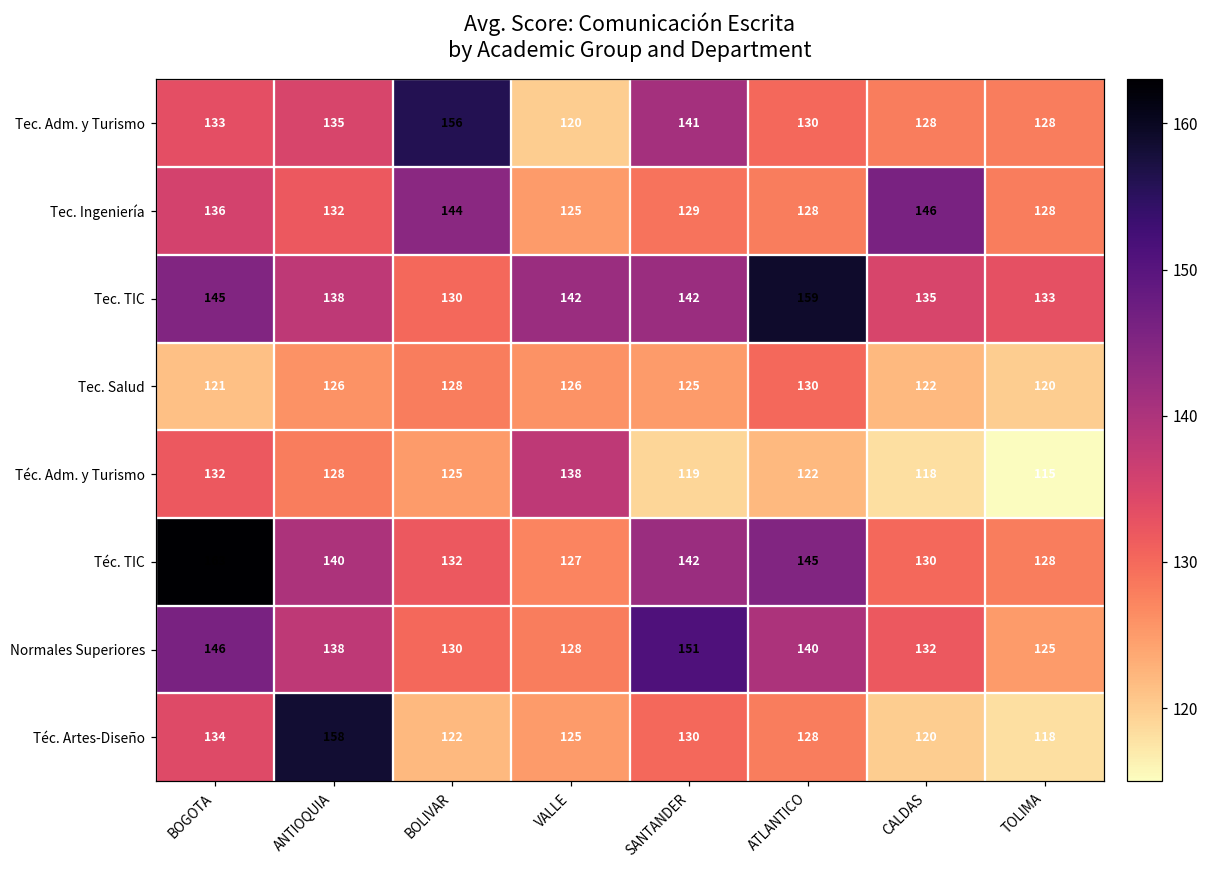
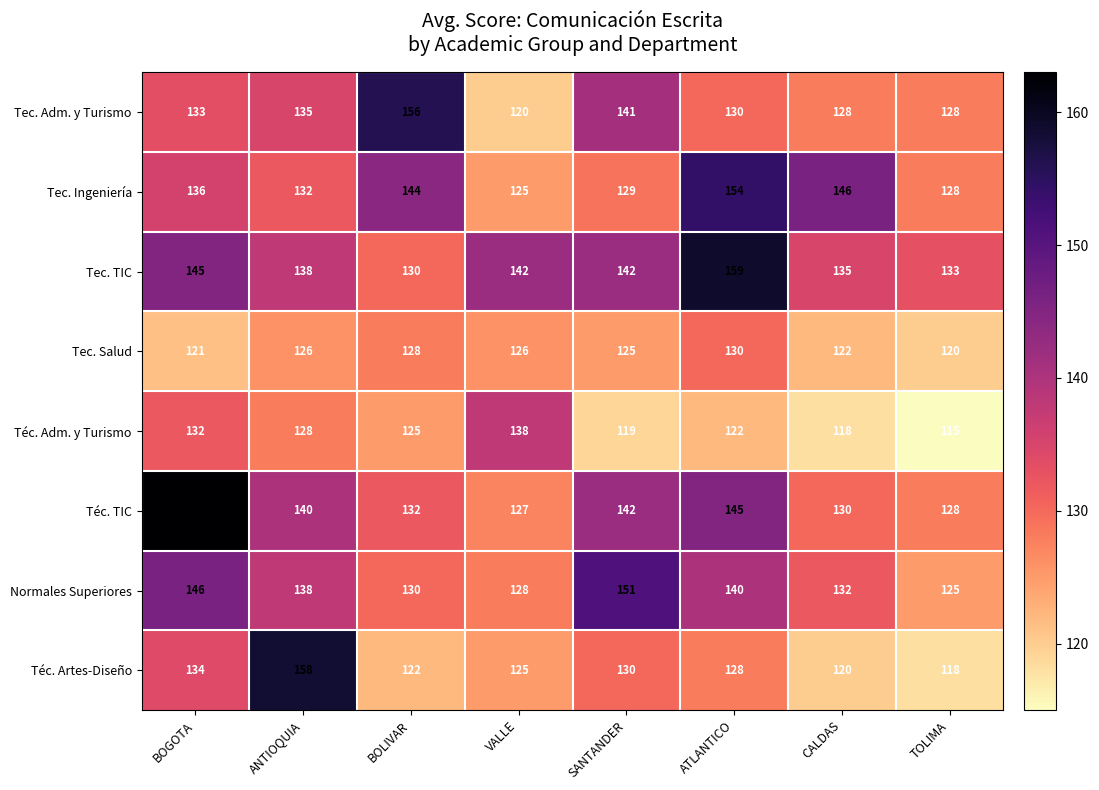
  {
    "Tec. Adm. y Turismo": {
      "BOGOTA": 133,
      "ANTIOQUIA": 135,
      "BOLIVAR": 156,
      "VALLE": 120,
      "SANTANDER": 141,
      "ATLANTICO": 130,
      "CALDAS": 128,
      "TOLIMA": 128
    },
    "Tec. Ingeniería": {
      "BOGOTA": 136,
      "ANTIOQUIA": 132,
      "BOLIVAR": 144,
      "VALLE": 125,
      "SANTANDER": 129,
-     "ATLANTICO": 128,
+     "ATLANTICO": 154,
      "CALDAS": 146,
      "TOLIMA": 128
    },
    "Tec. TIC": {
      "BOGOTA": 145,
      "ANTIOQUIA": 138,
      "BOLIVAR": 130,
      "VALLE": 142,
      "SANTANDER": 142,
      "CALDAS": 135,
      "TOLIMA": 133
    },
    "Tec. Salud": {
      "BOGOTA": 121,
      "ANTIOQUIA": 126,
      "BOLIVAR": 128,
      "VALLE": 126,
      "SANTANDER": 125,
      "ATLANTICO": 130,
      "CALDAS": 122,
      "TOLIMA": 120
    },
    "Téc. Adm. y Turismo": {
      "BOGOTA": 132,
      "ANTIOQUIA": 128,
      "BOLIVAR": 125,
      "VALLE": 138,
      "SANTANDER": 119,
      "ATLANTICO": 122,
      "CALDAS": 118,
      "TOLIMA": 115
    },
    "Téc. TIC": {
      "ANTIOQUIA": 140,
      "BOLIVAR": 132,
      "VALLE": 127,
      "SANTANDER": 142,
      "ATLANTICO": 145,
      "CALDAS": 130,
      "TOLIMA": 128
    },
    "Normales Superiores": {
      "BOGOTA": 146,
      "ANTIOQUIA": 138,
      "BOLIVAR": 130,
      "VALLE": 128,
      "SANTANDER": 151,
      "ATLANTICO": 140,
      "CALDAS": 132,
      "TOLIMA": 125
    },
    "Téc. Artes-Diseño": {
      "BOGOTA": 134,
      "ANTIOQUIA": 158,
      "BOLIVAR": 122,
      "VALLE": 125,
      "SANTANDER": 130,
      "ATLANTICO": 128,
      "CALDAS": 120,
      "TOLIMA": 118
    }
  }
